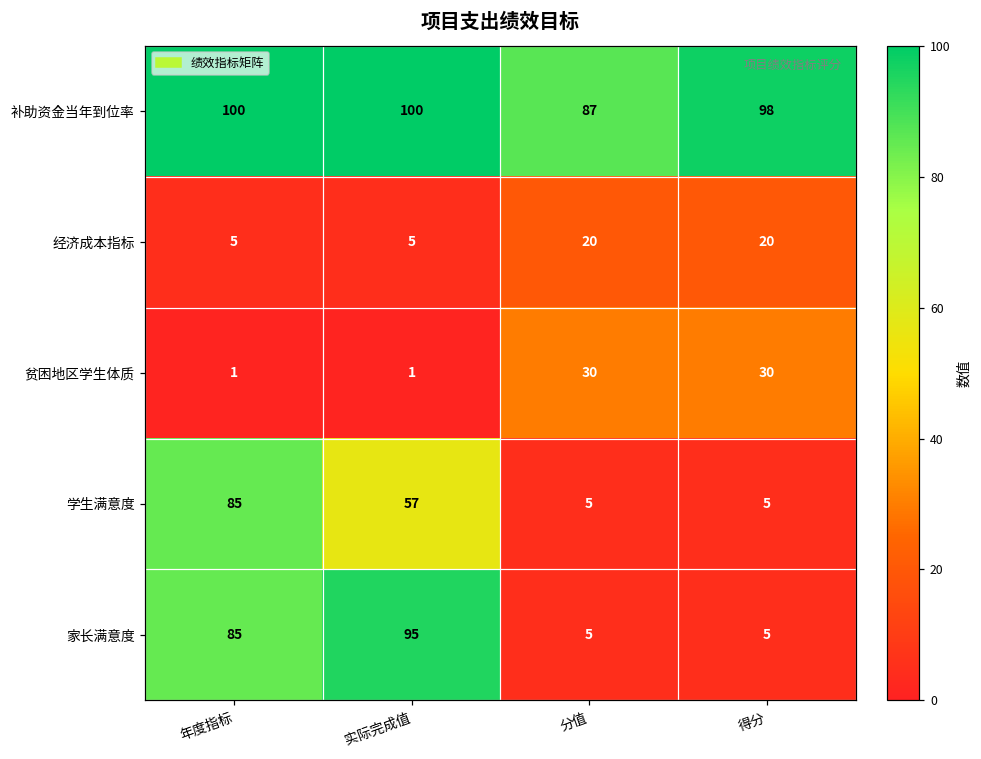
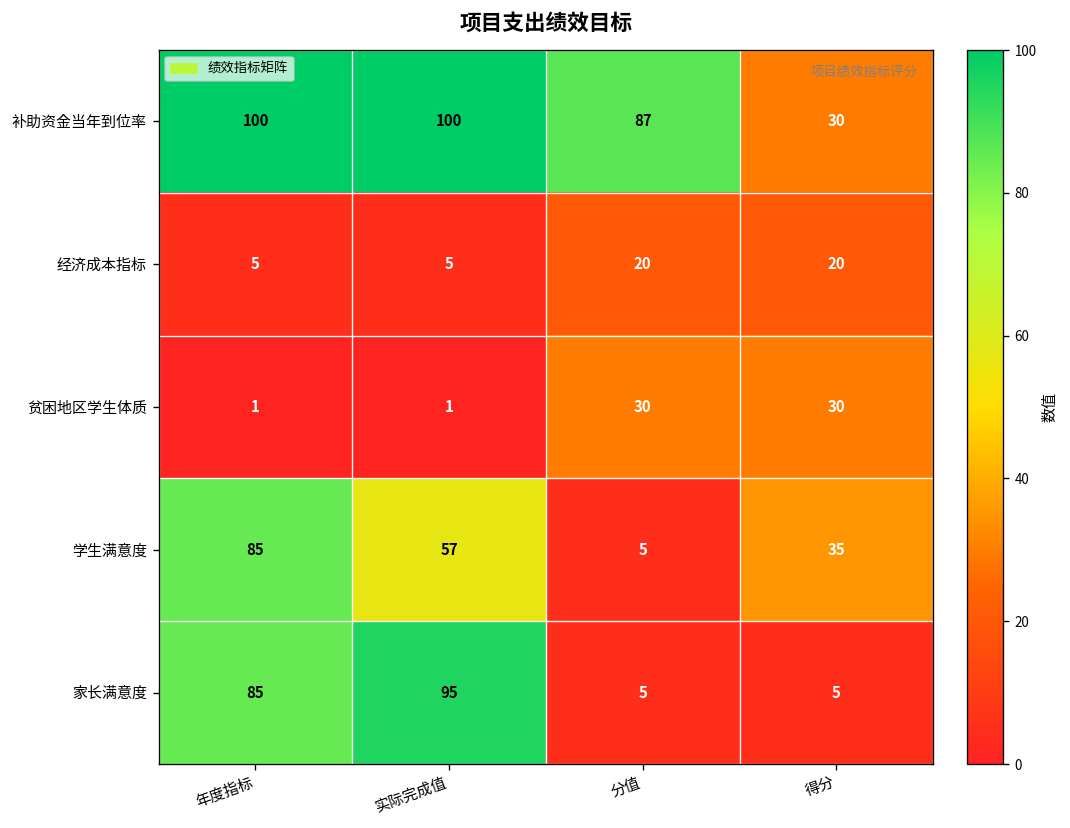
  {
    "补助资金当年到位率": {
      "年度指标": 100,
      "实际完成值": 100,
      "分值": 87,
-     "得分": 98
+     "得分": 30
    },
    "经济成本指标": {
      "年度指标": 5,
      "实际完成值": 5,
      "分值": 20,
      "得分": 20
    },
    "贫困地区学生体质": {
      "年度指标": 1,
      "实际完成值": 1,
      "分值": 30,
      "得分": 30
    },
    "学生满意度": {
      "年度指标": 85,
      "实际完成值": 57,
      "分值": 5,
-     "得分": 5
+     "得分": 35
    },
    "家长满意度": {
      "年度指标": 85,
      "实际完成值": 95,
      "分值": 5,
      "得分": 5
    }
  }
